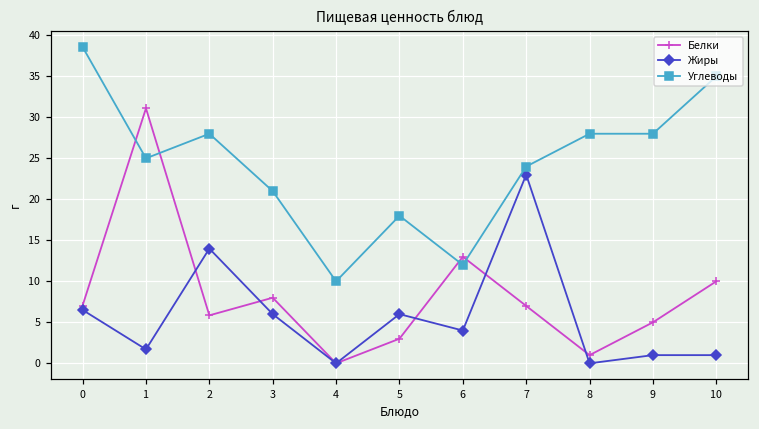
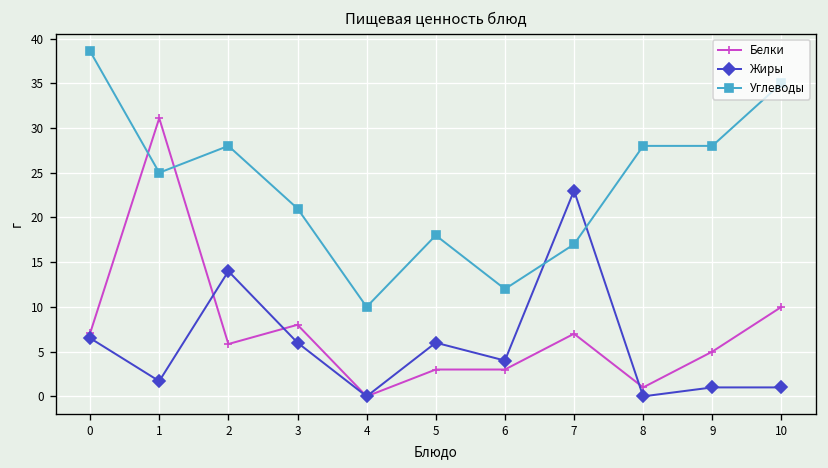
  {
    "Белки": {
      "0": 7,
      "1": 31,
      "2": 6,
      "3": 8,
      "5": 3,
-     "6": 13,
+     "6": 3,
      "7": 7,
      "8": 1,
      "9": 5,
      "10": 10
    },
    "Жиры": {
      "0": 7,
      "1": 2,
      "2": 14,
      "3": 6,
      "5": 6,
      "6": 4,
      "7": 23,
      "8": 0,
      "9": 1,
      "10": 1
    },
    "Углеводы": {
      "0": 39,
      "1": 25,
      "2": 28,
      "3": 21,
      "4": 10,
      "5": 18,
      "6": 12,
-     "7": 24,
+     "7": 17,
      "8": 28,
      "9": 28
    }
  }
